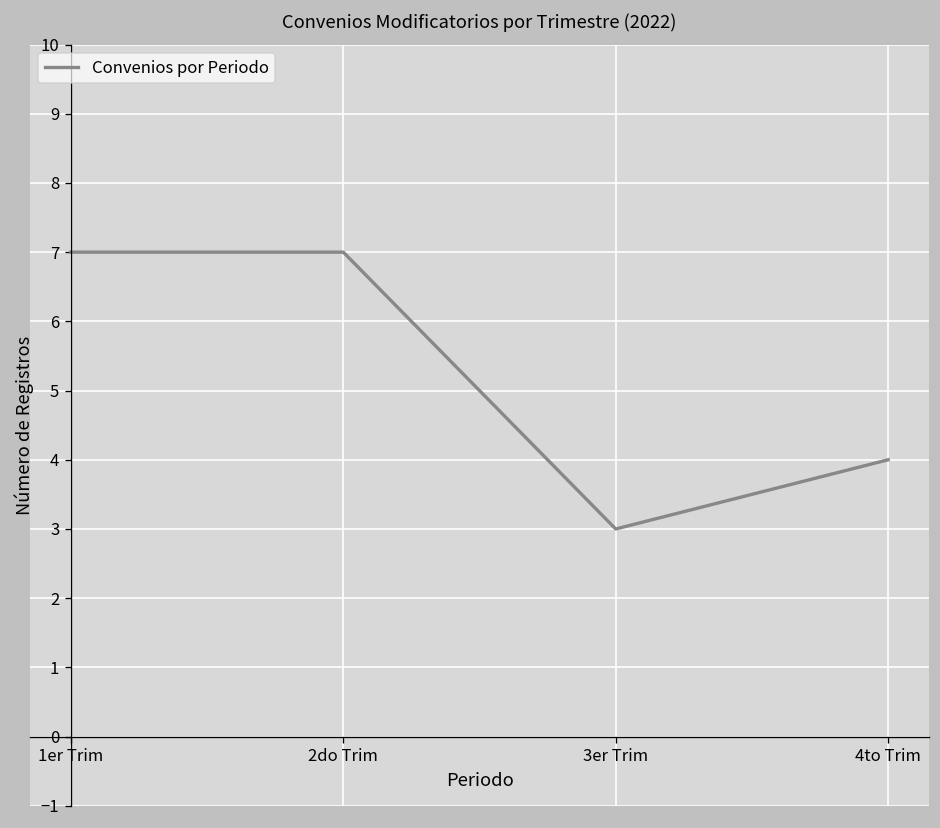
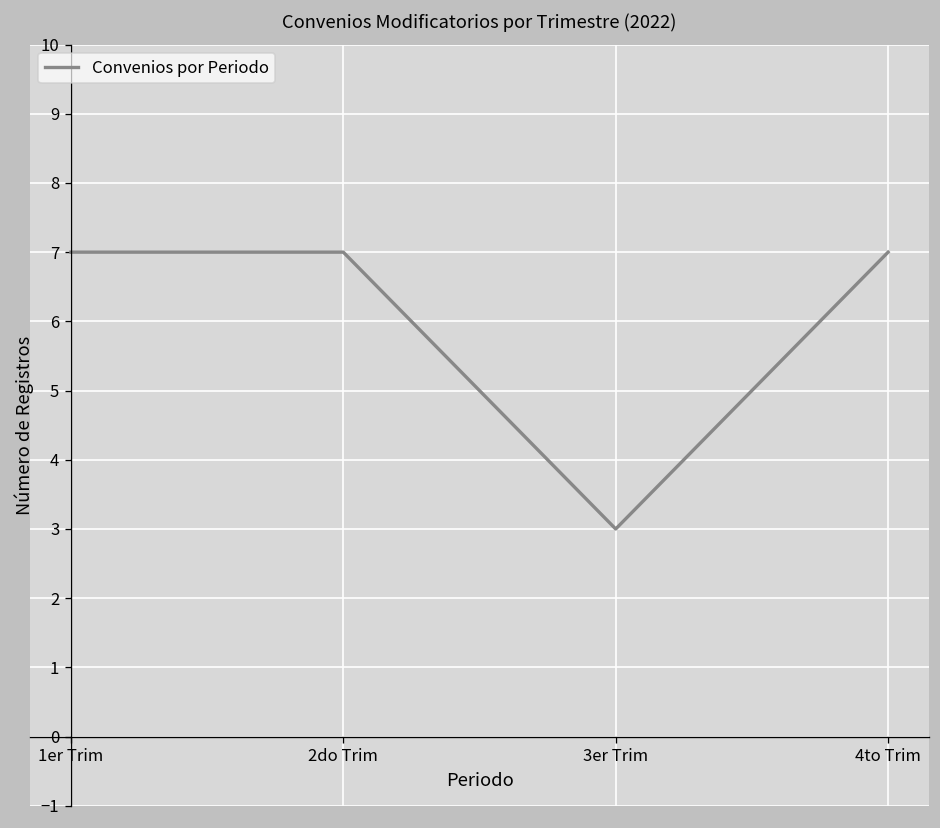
  {
    "1er Trim": 7,
    "2do Trim": 7,
    "3er Trim": 3,
-   "4to Trim": 4
+   "4to Trim": 7
  }
